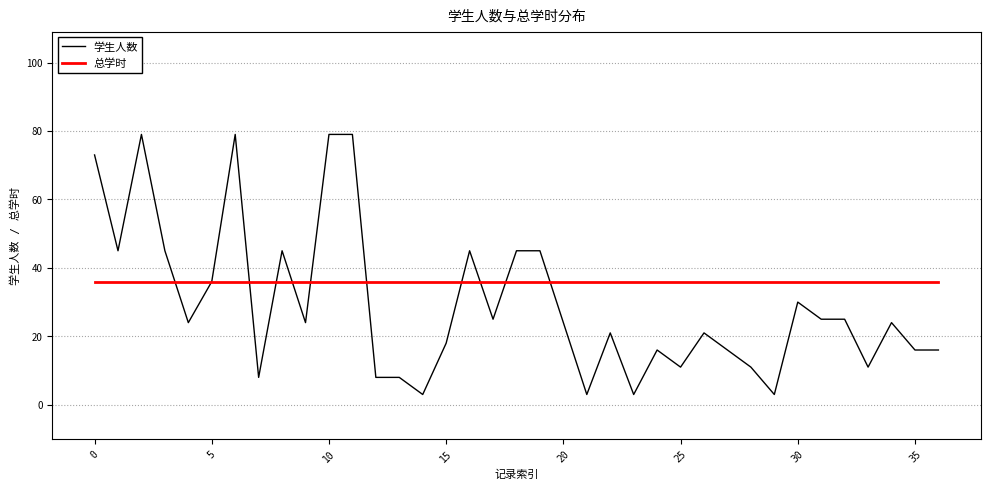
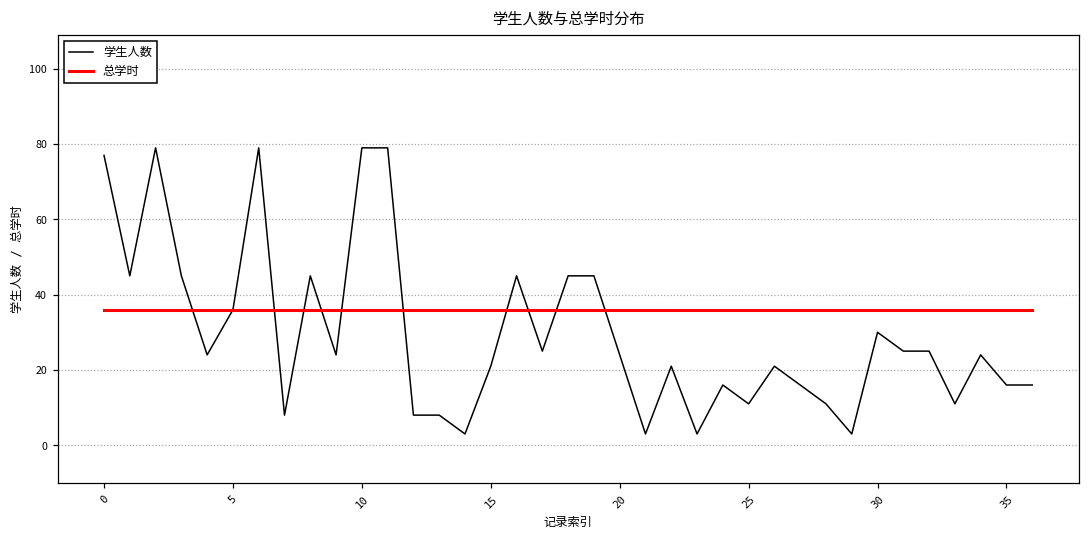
  {
    "学生人数": {
-     "0": 73,
+     "0": 77,
      "10": 79,
-     "15": 18,
+     "15": 21,
      "20": 24,
      "25": 11,
      "30": 30,
      "35": 16
    },
    "总学时": {
      "0": 36,
      "10": 36,
      "15": 36,
      "20": 36,
      "25": 36,
      "30": 36,
      "35": 36
    }
  }
